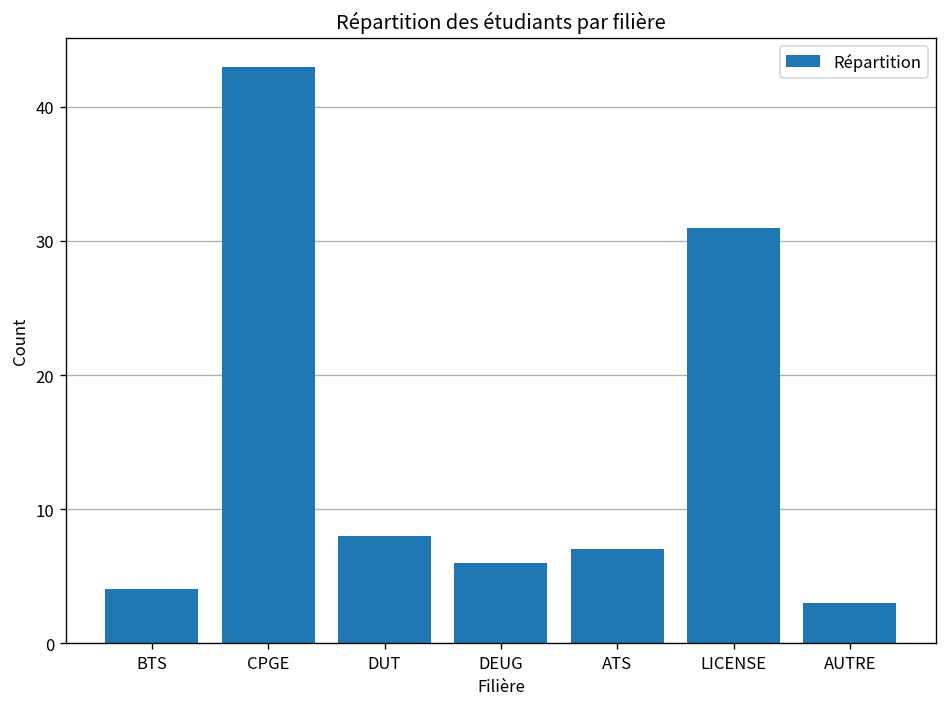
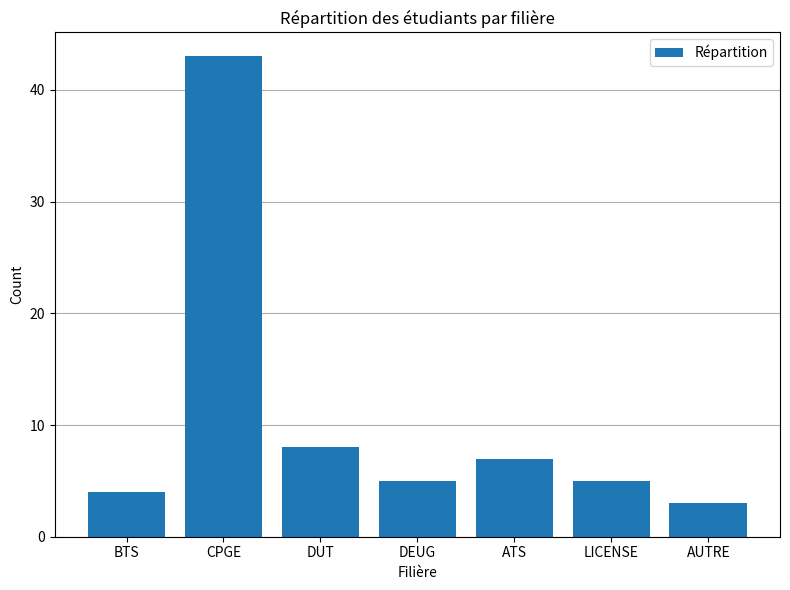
  {
    "BTS": 4,
    "CPGE": 43,
    "DUT": 8,
-   "DEUG": 6,
+   "DEUG": 5,
    "ATS": 7,
-   "LICENSE": 31,
+   "LICENSE": 5,
    "AUTRE": 3
  }
